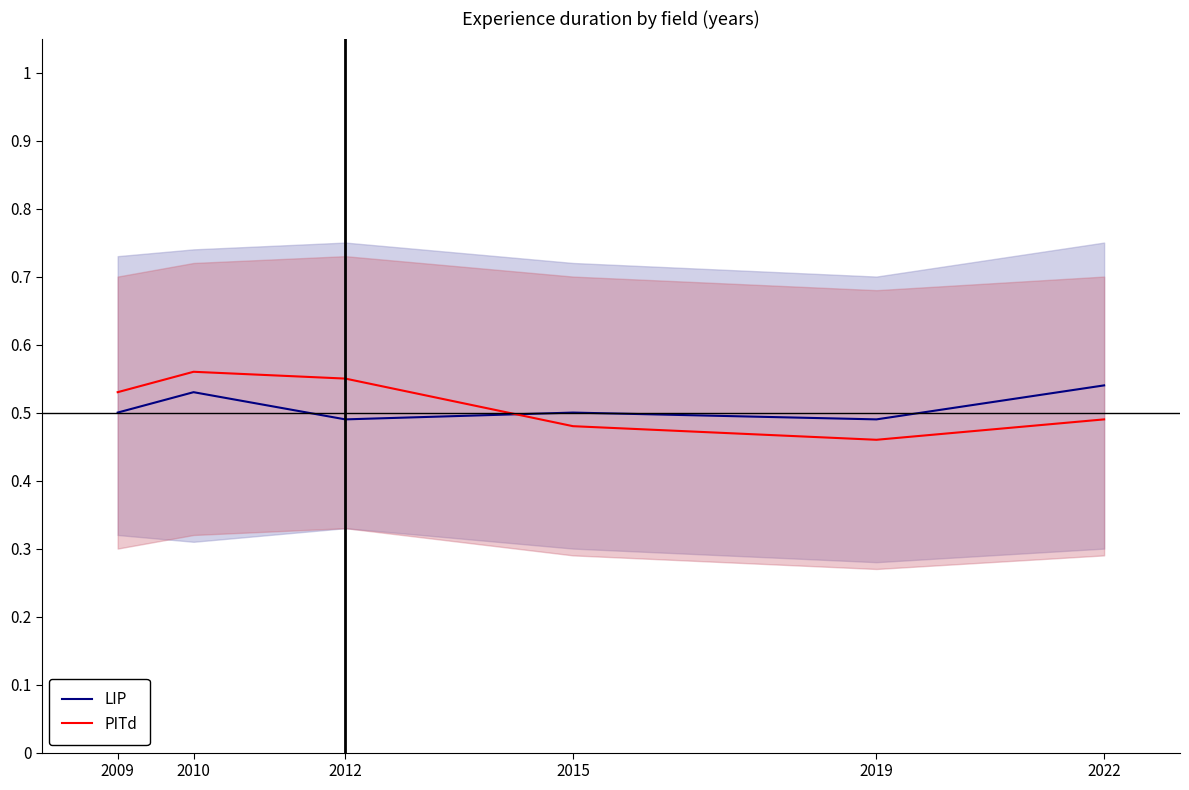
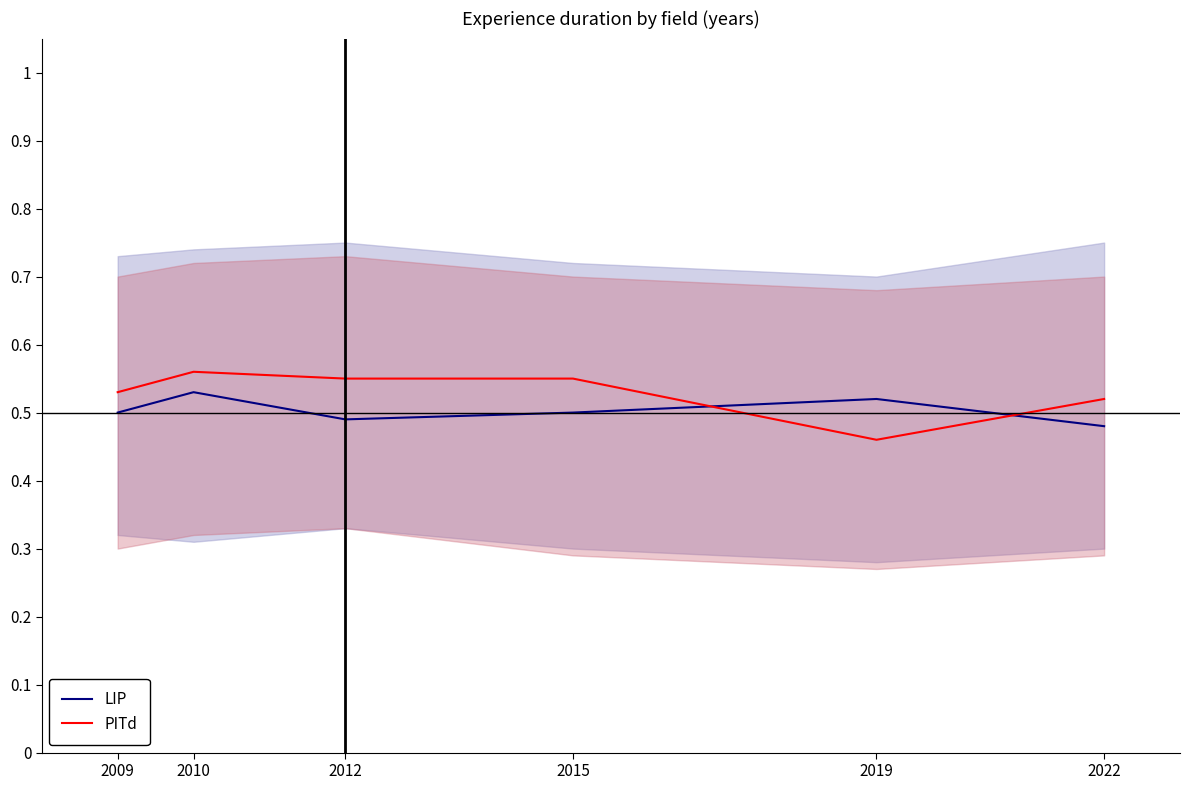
  {
    "LIP": {
      "2009": 0.50,
      "2010": 0.53,
      "2012": 0.49,
      "2015": 0.50,
-     "2019": 0.49,
-     "2022": 0.54
+     "2019": 0.52,
+     "2022": 0.48
    },
    "PITd": {
      "2009": 0.53,
      "2010": 0.56,
      "2012": 0.55,
-     "2015": 0.48,
+     "2015": 0.55,
      "2019": 0.46,
-     "2022": 0.49
+     "2022": 0.52
    }
  }
